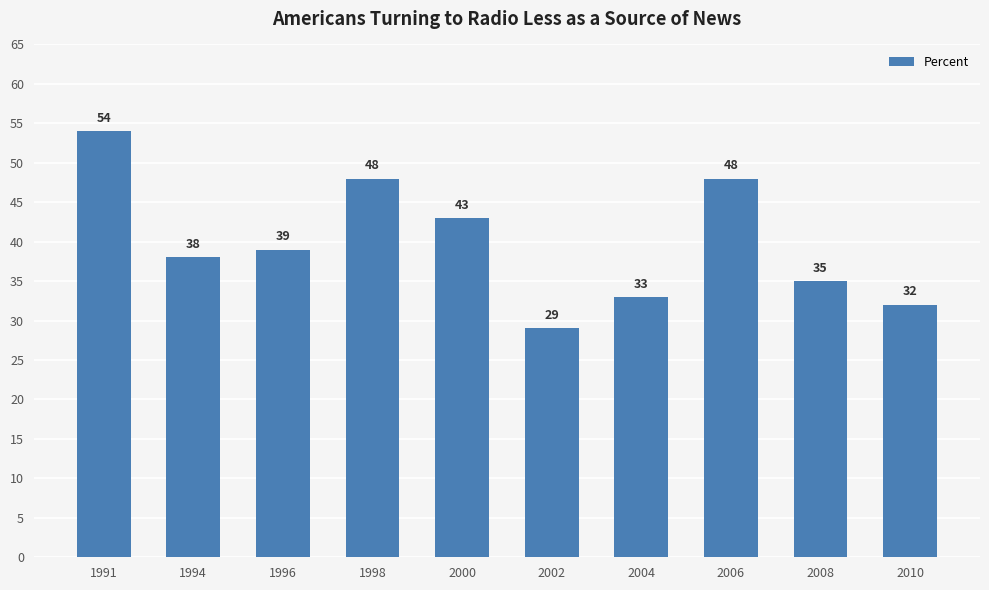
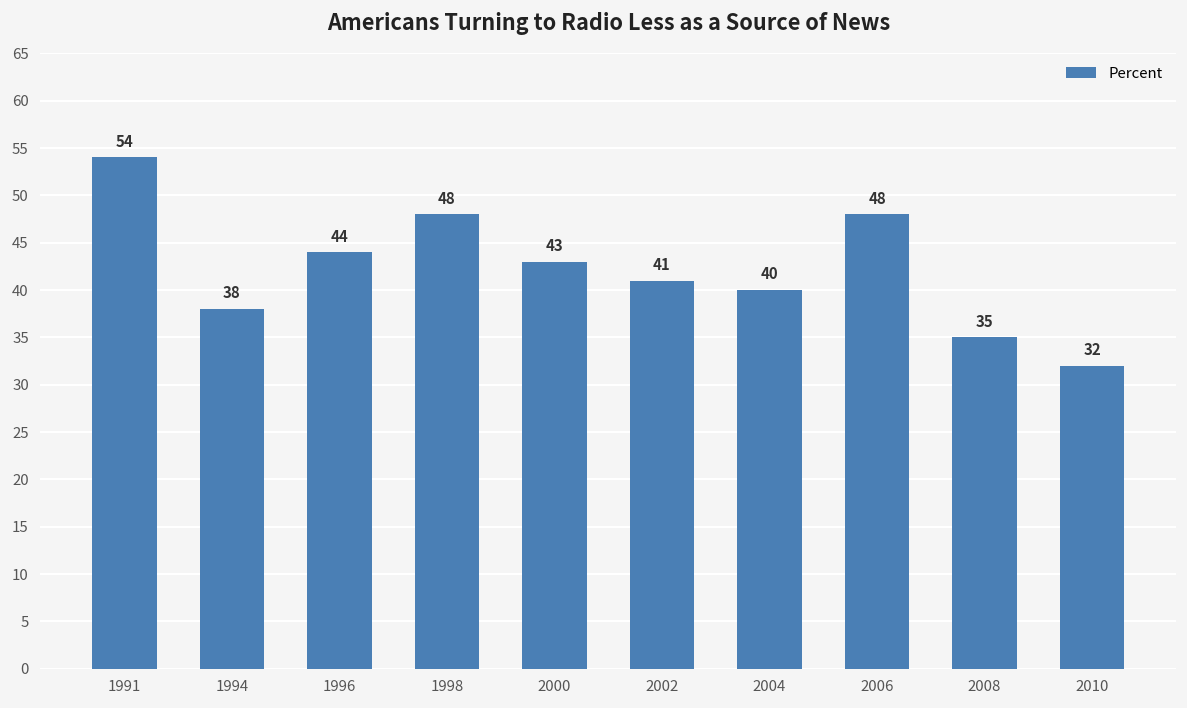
  {
    "1991": 54,
    "1994": 38,
-   "1996": 39,
+   "1996": 44,
    "1998": 48,
    "2000": 43,
-   "2002": 29,
-   "2004": 33,
+   "2002": 41,
+   "2004": 40,
    "2006": 48,
    "2008": 35,
    "2010": 32
  }
